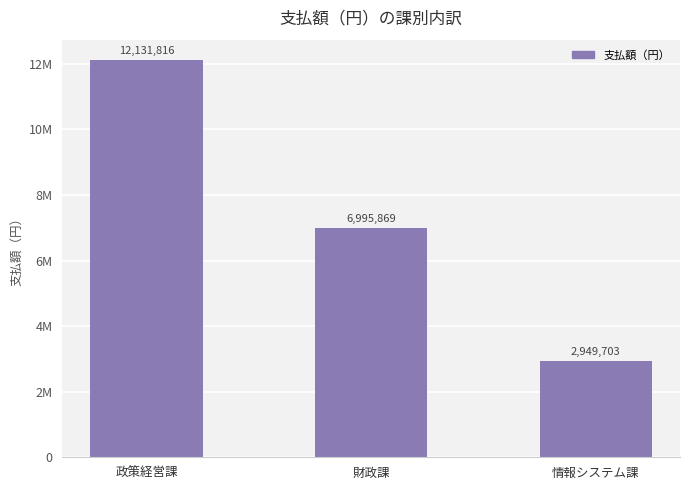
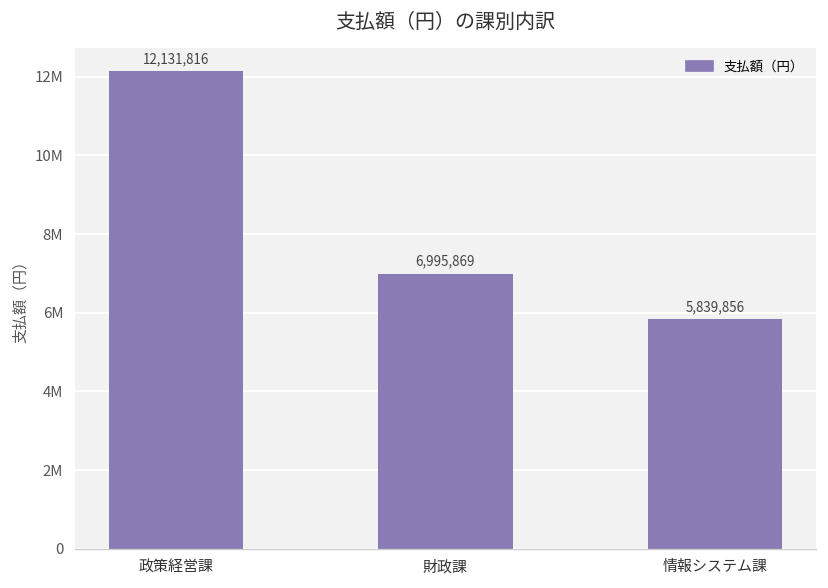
  {
    "政策経営課": "12,131,816",
    "財政課": "6,995,869",
-   "情報システム課": "2,949,703"
+   "情報システム課": "5,839,856"
  }
